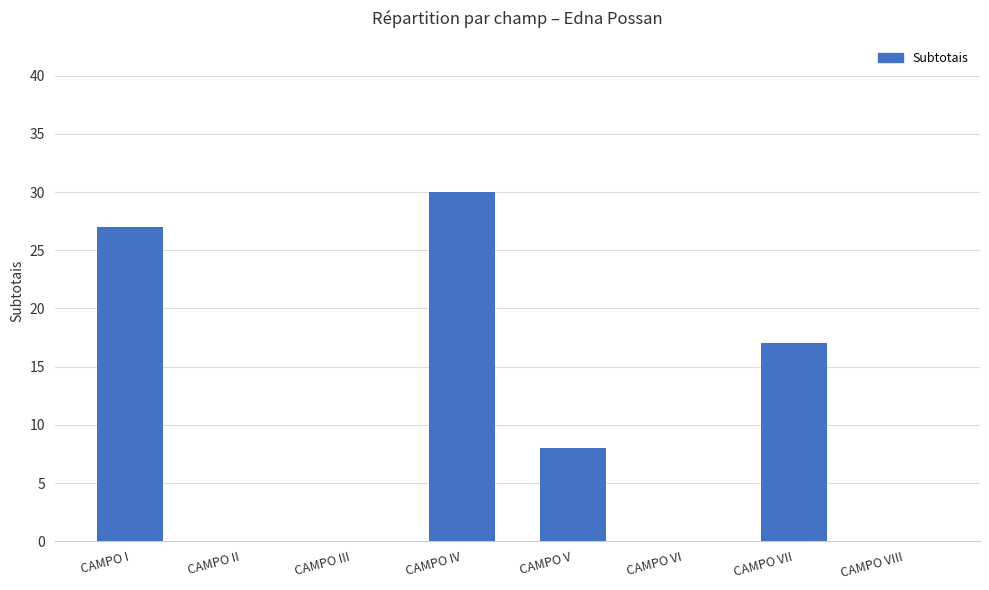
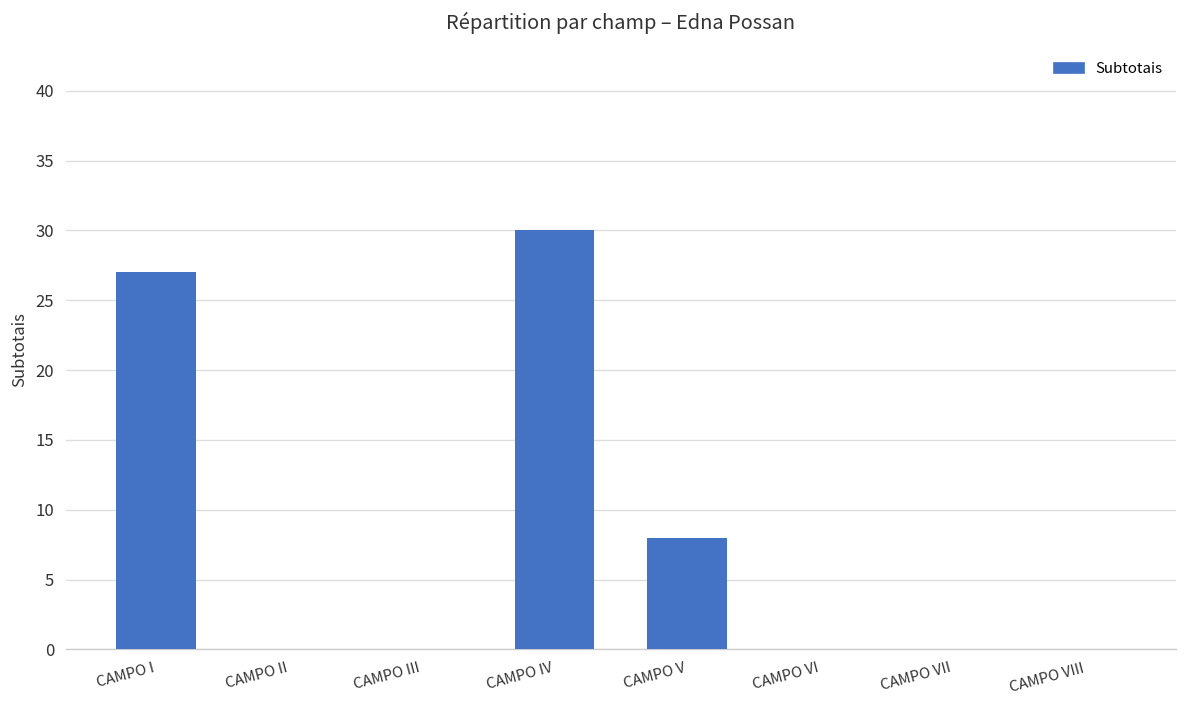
  {
    "CAMPO I": 27,
    "CAMPO II": 0,
    "CAMPO III": 0,
    "CAMPO IV": 30,
    "CAMPO V": 8,
    "CAMPO VI": 0,
-   "CAMPO VII": 17,
+   "CAMPO VII": 0,
    "CAMPO VIII": 0
  }
